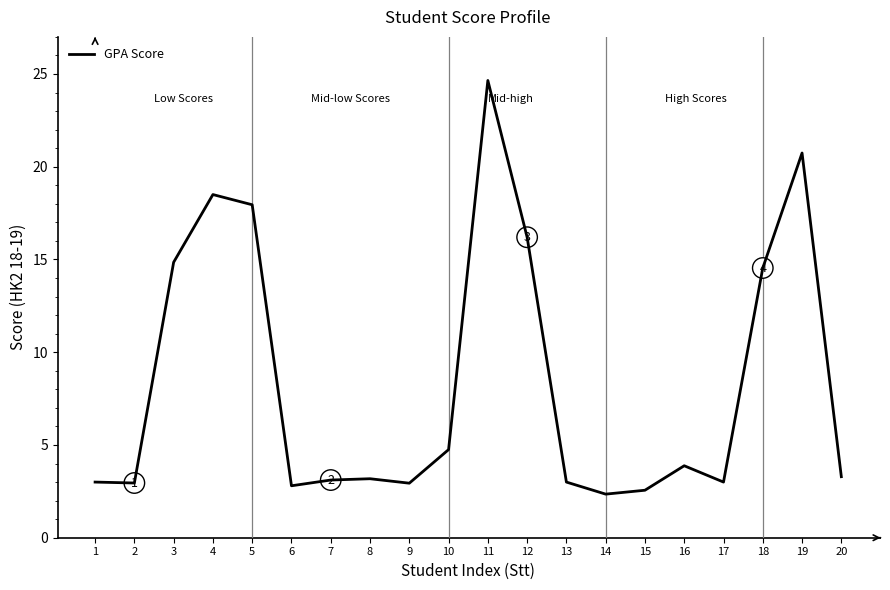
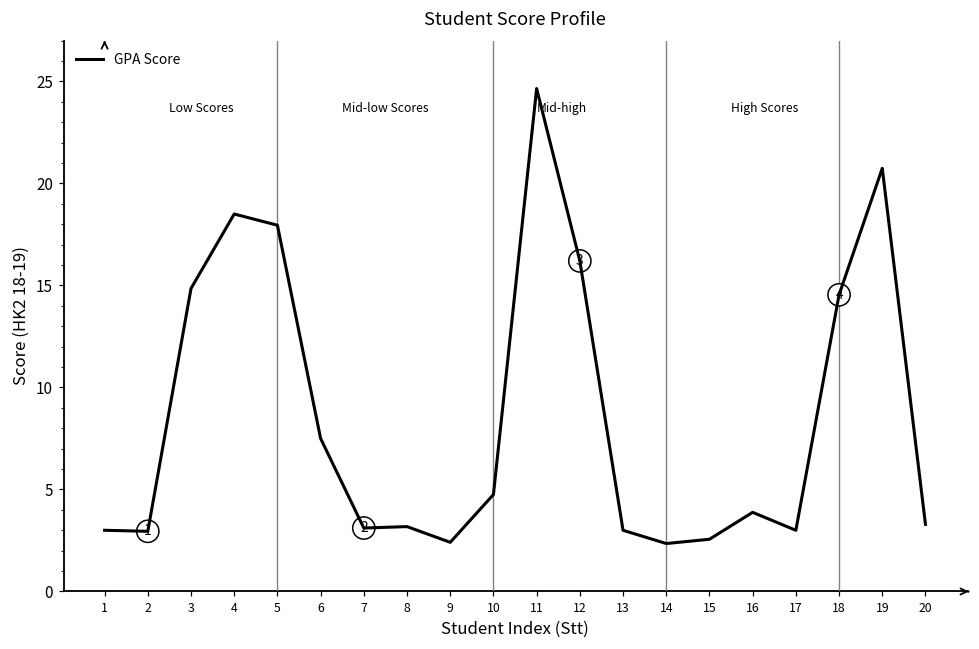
  {
    "1": 3.0,
    "3": 14.9,
    "4": 18.5,
    "5": 18.0,
-   "6": 2.8,
+   "6": 7.5,
    "8": 3.2,
-   "9": 2.9,
+   "9": 2.4,
    "10": 4.8,
    "11": 24.7,
    "13": 3.0,
    "14": 2.4,
    "15": 2.6,
    "16": 3.9,
    "17": 3.0,
    "19": 20.7,
    "20": 3.3
  }
